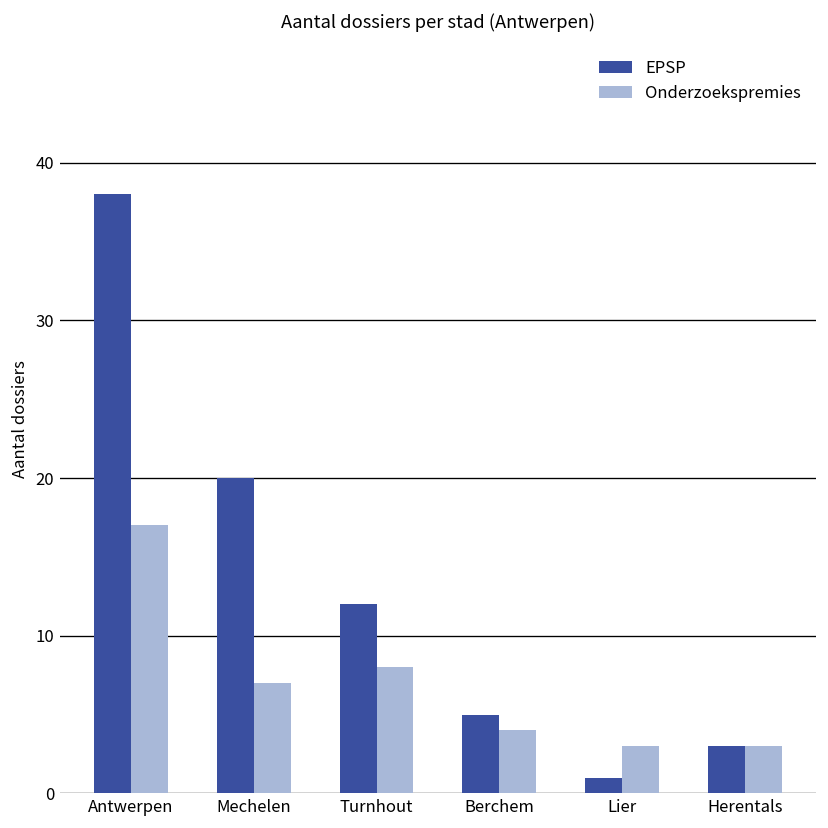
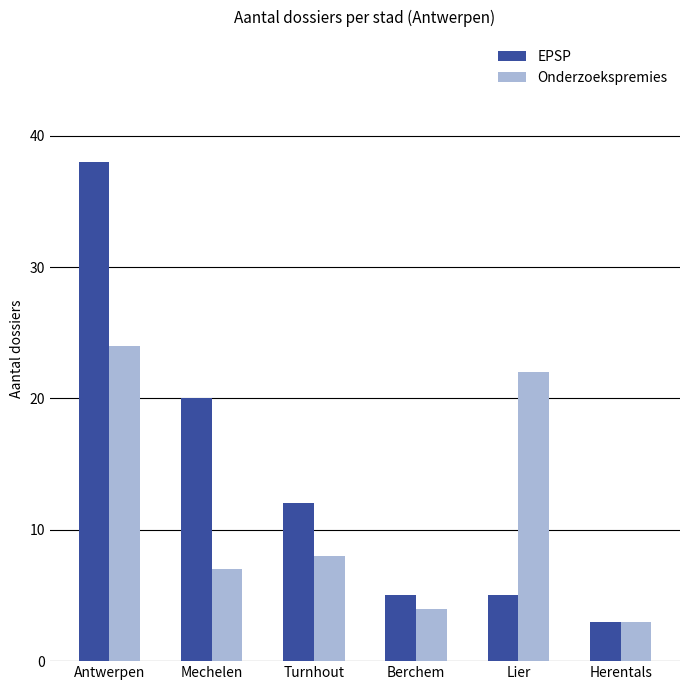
  {
    "EPSP": {
      "Antwerpen": 38,
      "Mechelen": 20,
      "Turnhout": 12,
      "Berchem": 5,
-     "Lier": 1,
+     "Lier": 5,
      "Herentals": 3
    },
    "Onderzoekspremies": {
-     "Antwerpen": 17,
+     "Antwerpen": 24,
      "Mechelen": 7,
      "Turnhout": 8,
      "Berchem": 4,
-     "Lier": 3,
+     "Lier": 22,
      "Herentals": 3
    }
  }
